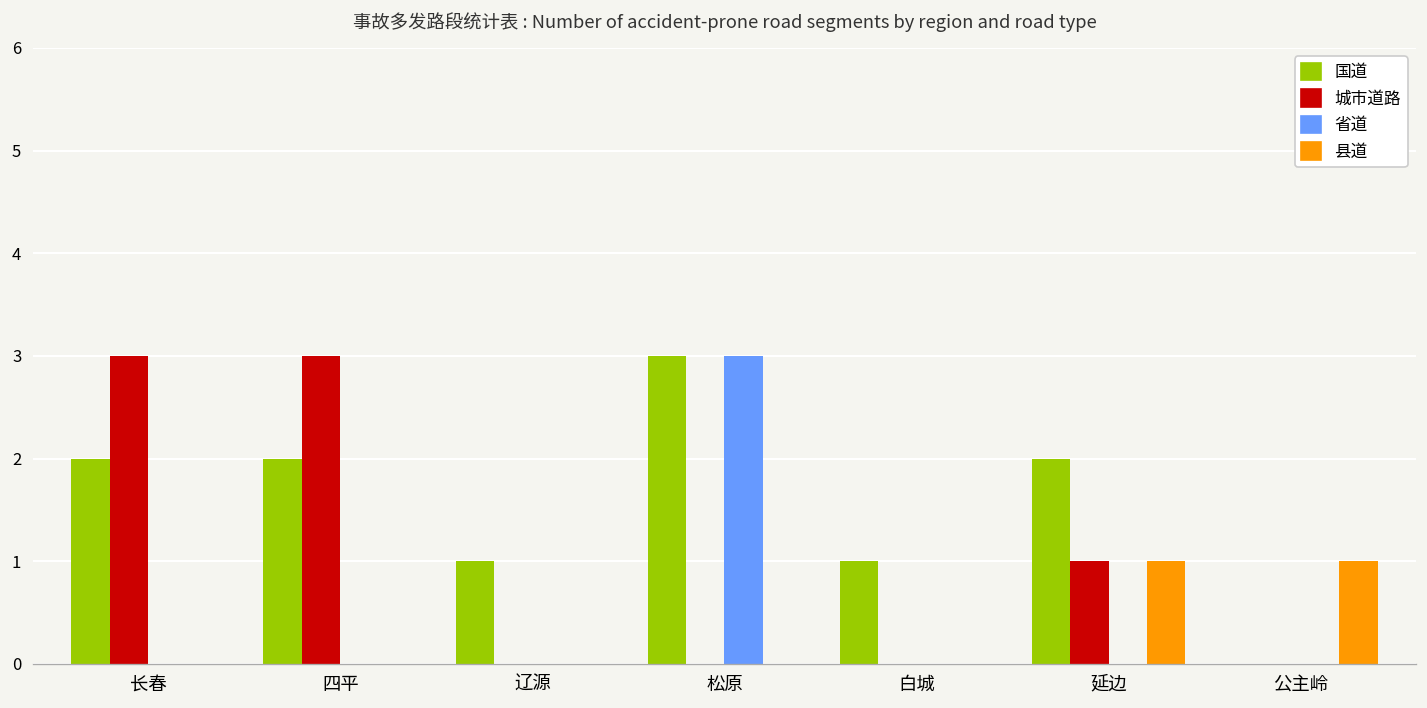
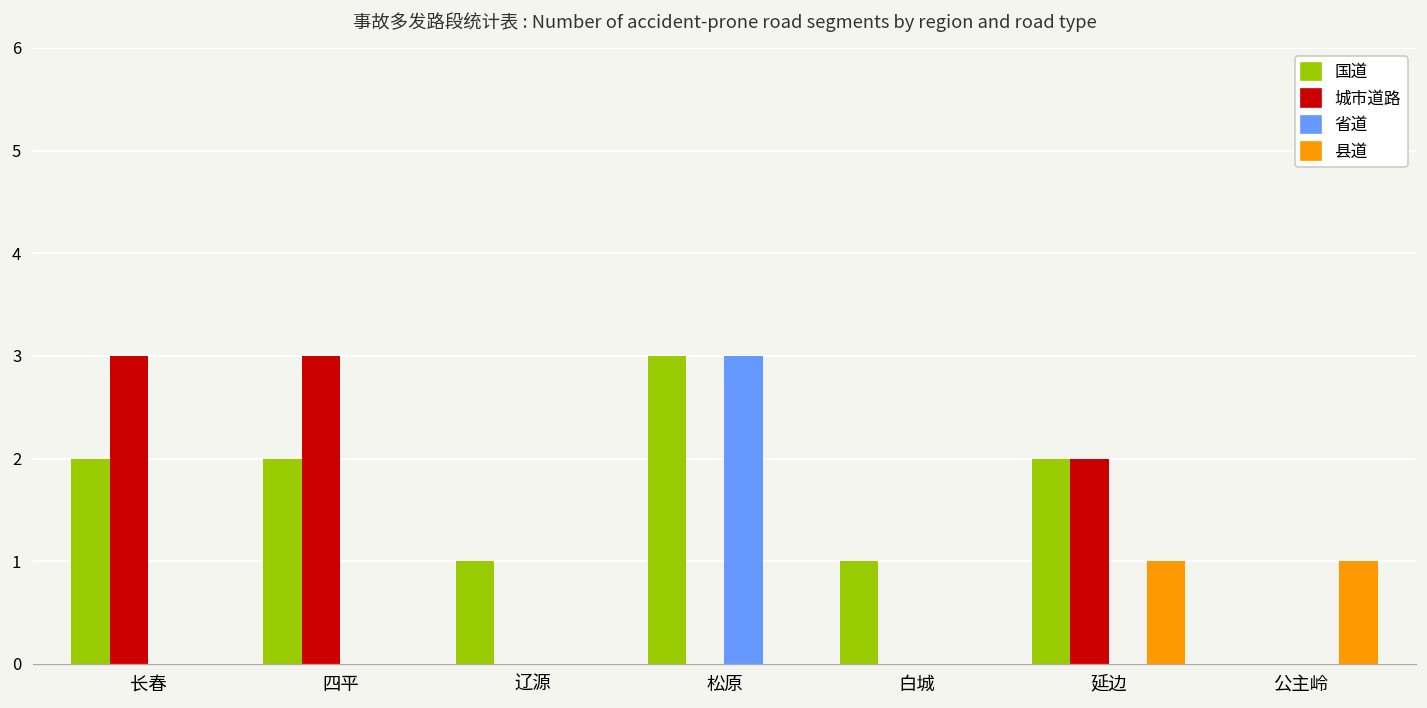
  {
    "国道": {
      "长春": 2,
      "四平": 2,
      "辽源": 1,
      "松原": 3,
      "白城": 1,
      "延边": 2,
      "公主岭": 0
    },
    "城市道路": {
      "长春": 3,
      "四平": 3,
      "辽源": 0,
      "松原": 0,
      "白城": 0,
-     "延边": 1,
+     "延边": 2,
      "公主岭": 0
    },
    "省道": {
      "长春": 0,
      "四平": 0,
      "辽源": 0,
      "松原": 3,
      "白城": 0,
      "延边": 0,
      "公主岭": 0
    },
    "县道": {
      "长春": 0,
      "四平": 0,
      "辽源": 0,
      "松原": 0,
      "白城": 0,
      "延边": 1,
      "公主岭": 1
    }
  }
